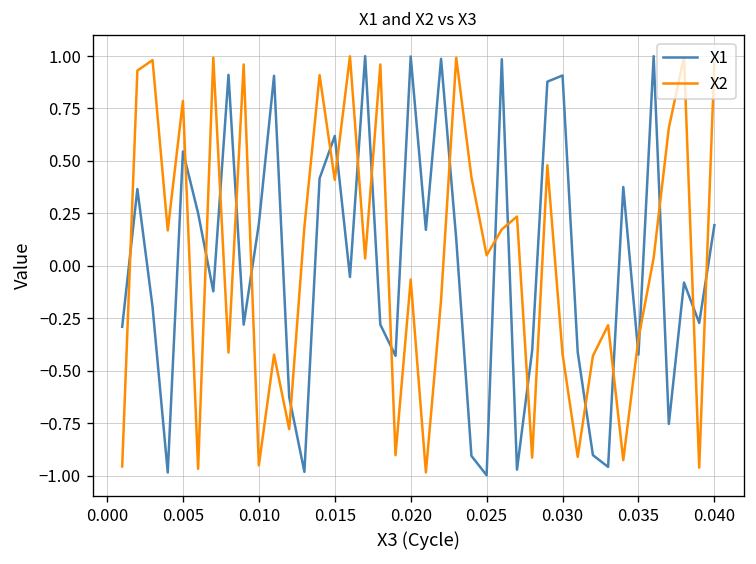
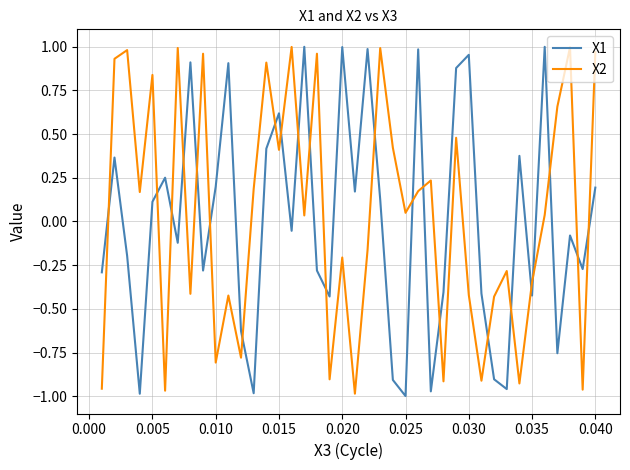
  {
    "X1": {
-     "0.005": 0.54,
+     "0.005": 0.11,
      "0.010": 0.20,
      "0.015": 0.62,
      "0.020": 1.00,
      "0.025": -1.00,
-     "0.030": 0.91,
+     "0.030": 0.95,
      "0.035": -0.42,
      "0.040": 0.19
    },
    "X2": {
-     "0.005": 0.79,
-     "0.010": -0.95,
+     "0.005": 0.84,
+     "0.010": -0.81,
      "0.015": 0.41,
-     "0.020": -0.07,
+     "0.020": -0.21,
      "0.025": 0.05,
      "0.030": -0.42,
      "0.035": -0.35
    }
  }
